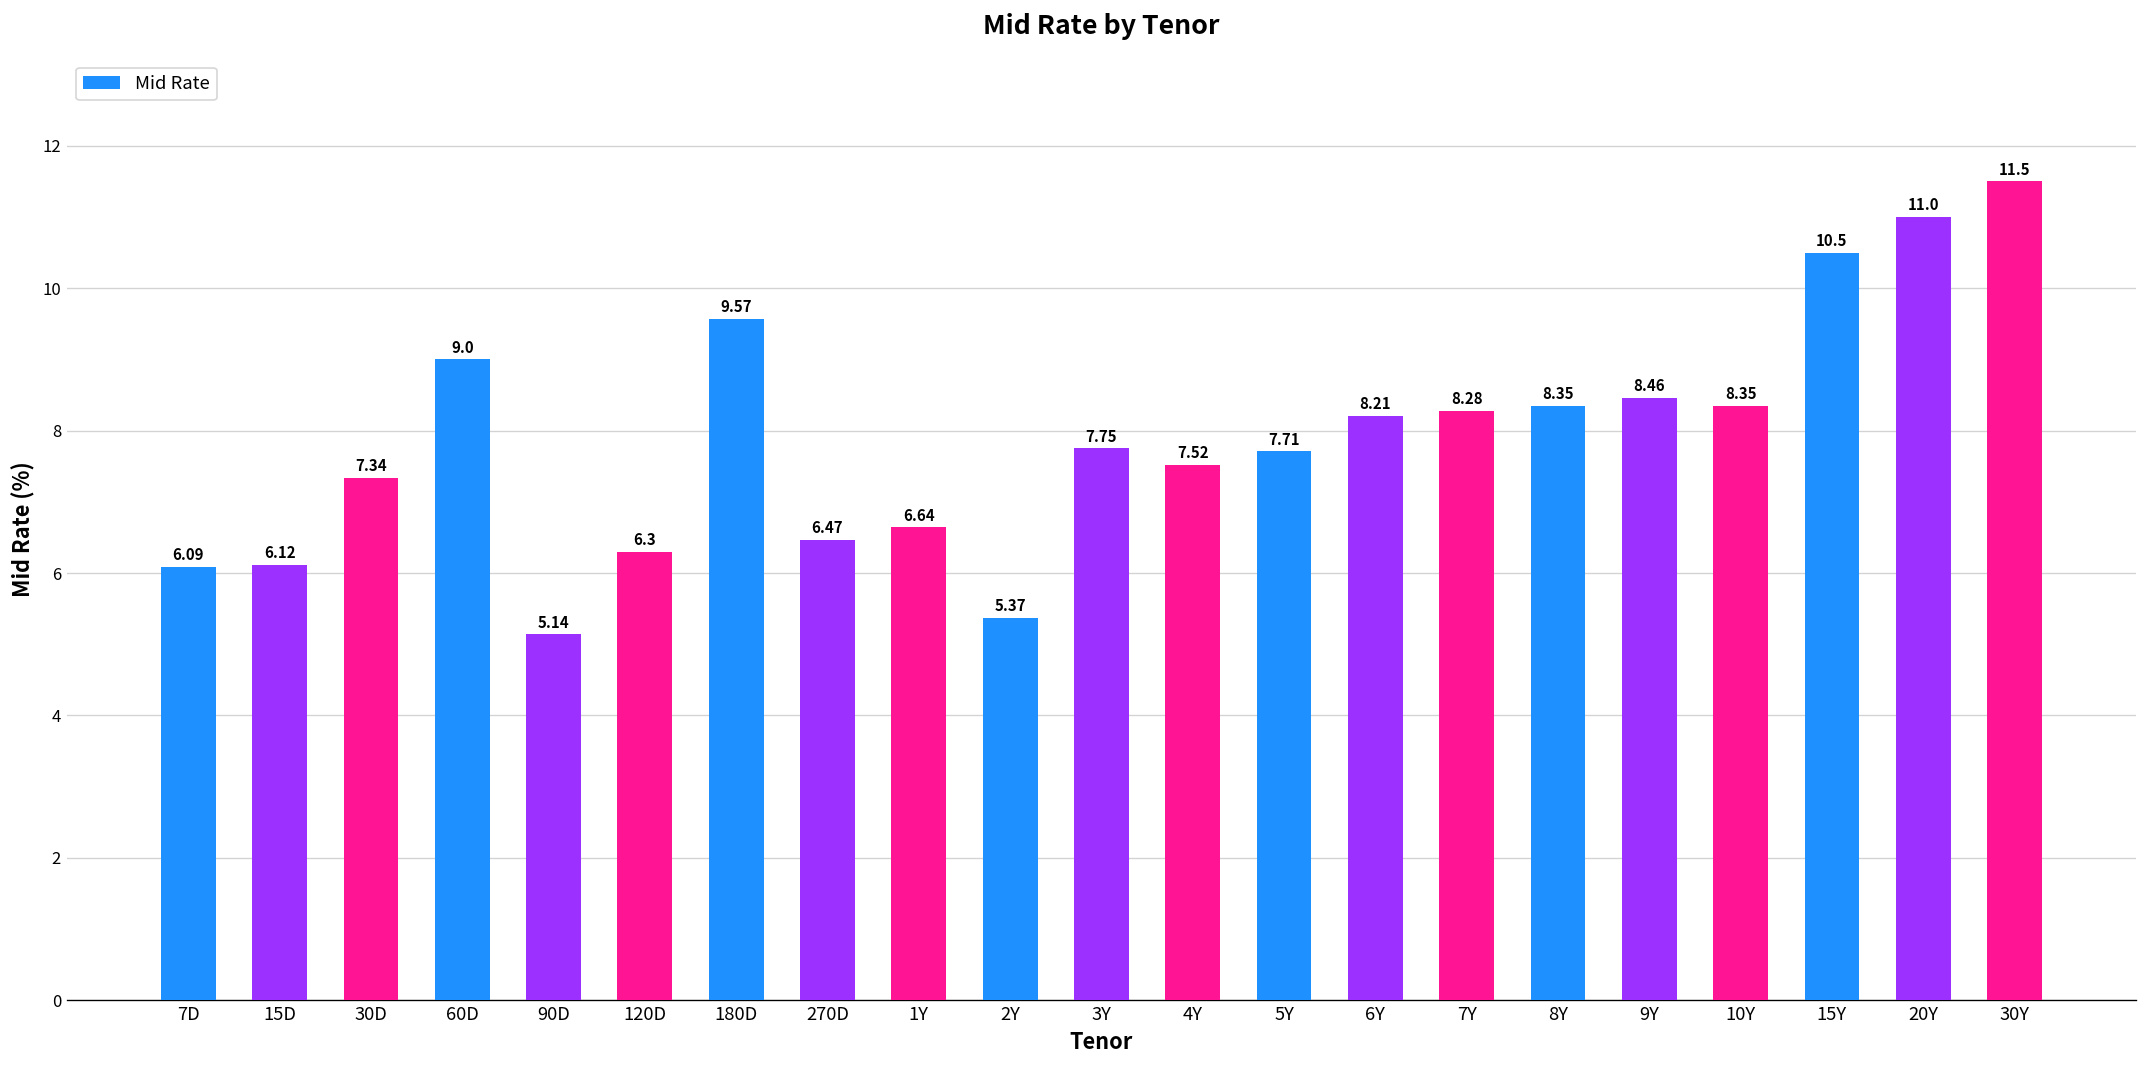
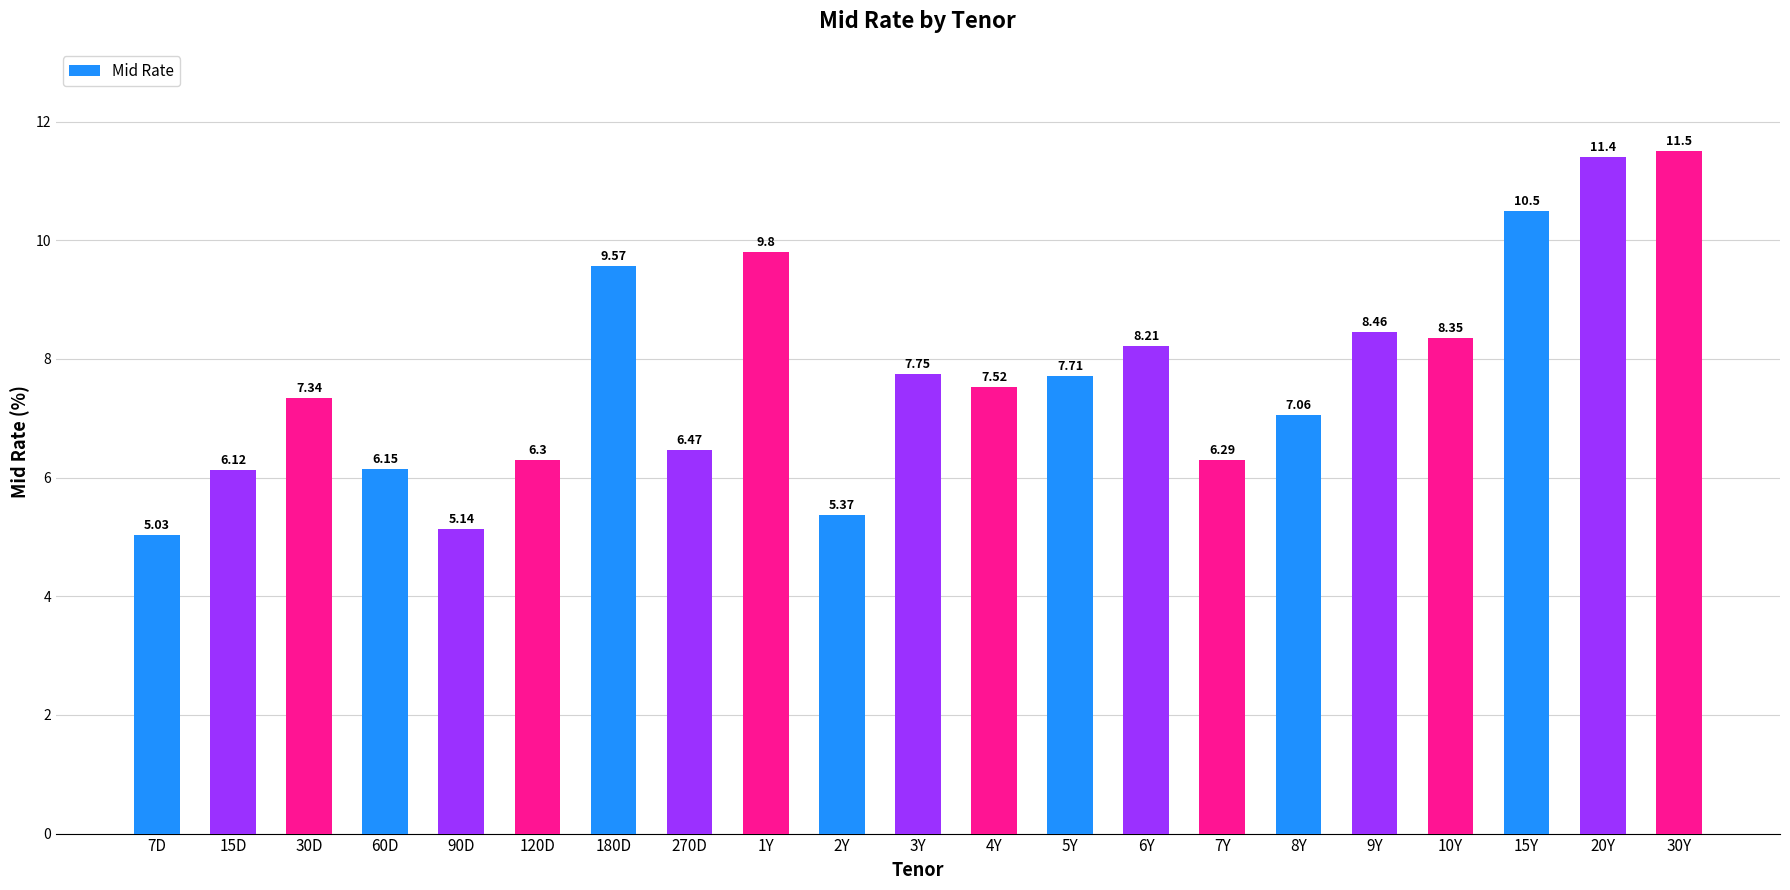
  {
-   "7D": 6.09,
+   "7D": 5.03,
    "15D": 6.12,
    "30D": 7.34,
-   "60D": 9.0,
+   "60D": 6.15,
    "90D": 5.14,
    "120D": 6.3,
    "180D": 9.57,
    "270D": 6.47,
-   "1Y": 6.64,
+   "1Y": 9.8,
    "2Y": 5.37,
    "3Y": 7.75,
    "4Y": 7.52,
    "5Y": 7.71,
    "6Y": 8.21,
-   "7Y": 8.28,
-   "8Y": 8.35,
+   "7Y": 6.29,
+   "8Y": 7.06,
    "9Y": 8.46,
    "10Y": 8.35,
    "15Y": 10.5,
-   "20Y": 11.0,
+   "20Y": 11.4,
    "30Y": 11.5
  }
